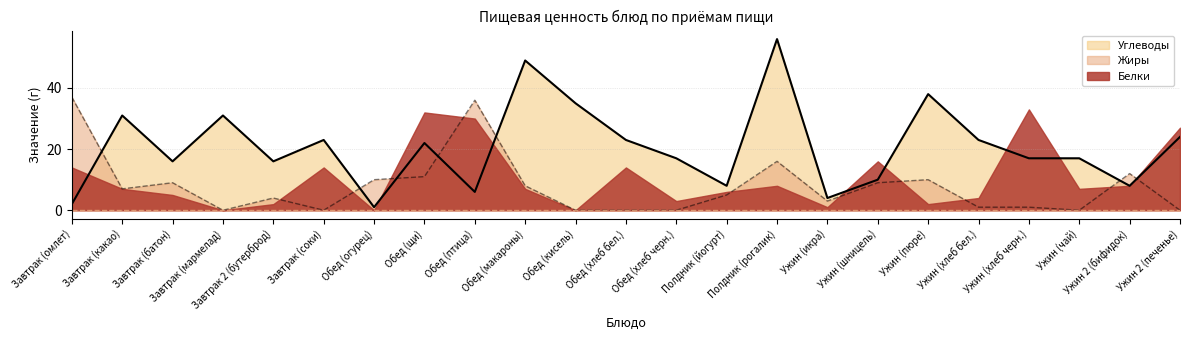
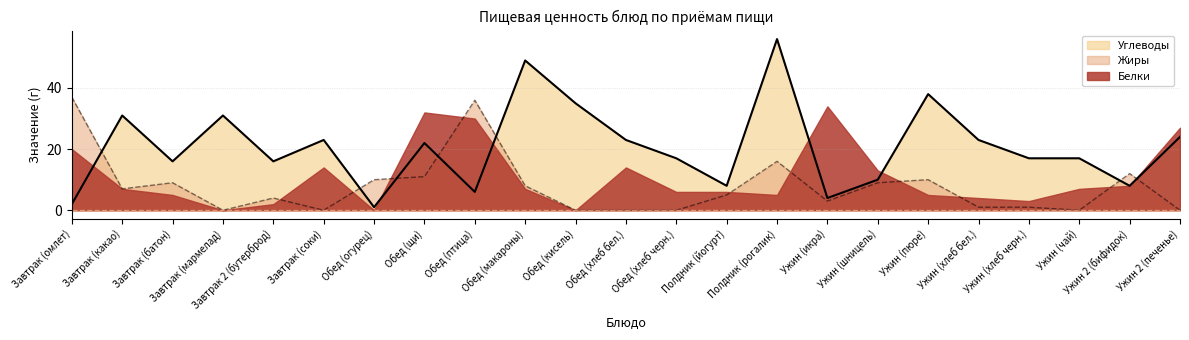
  {
    "Белки": {
-     "Завтрак (омлет)": 14,
+     "Завтрак (омлет)": 20,
      "Завтрак (батон)": 5,
      "Завтрак 2 (бутерброд)": 2,
      "Завтрак (соки)": 14,
      "Обед (огурец)": 0,
      "Обед (щи)": 32,
      "Обед (птица)": 30,
      "Обед (макароны)": 7,
      "Обед (хлеб бел.)": 14,
-     "Обед (хлеб черн.)": 3,
+     "Обед (хлеб черн.)": 6,
      "Полдник (йогурт)": 6,
-     "Полдник (рогалик)": 8,
-     "Ужин (икра)": 1,
-     "Ужин (шницель)": 16,
-     "Ужин (пюре)": 2,
+     "Полдник (рогалик)": 5,
+     "Ужин (икра)": 34,
+     "Ужин (шницель)": 13,
+     "Ужин (пюре)": 5,
      "Ужин (хлеб бел.)": 4,
-     "Ужин (хлеб черн.)": 33,
+     "Ужин (хлеб черн.)": 3,
      "Ужин (чай)": 7,
      "Ужин 2 (печенье)": 27
    }
  }
